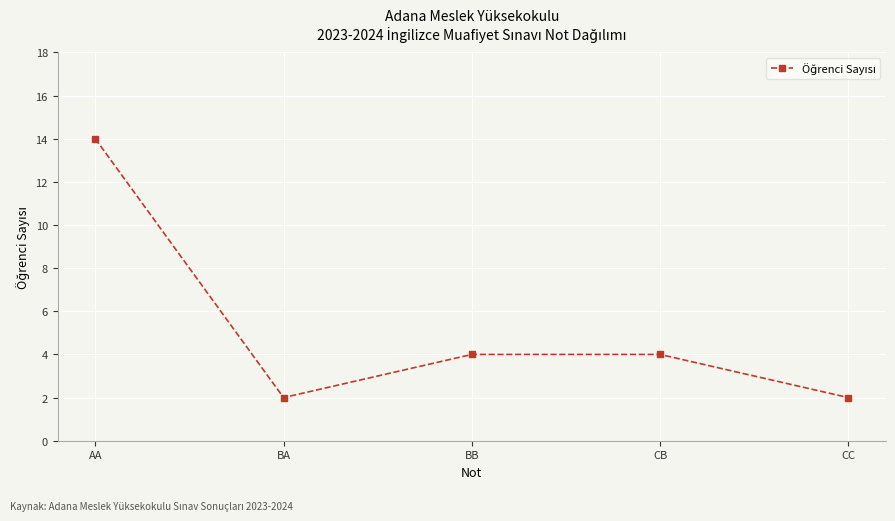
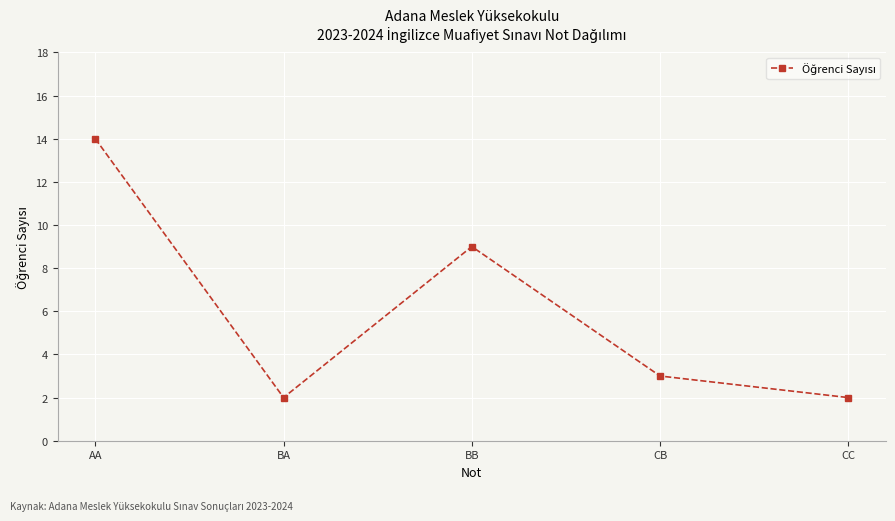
  {
    "AA": 14,
    "BA": 2,
-   "BB": 4,
-   "CB": 4,
+   "BB": 9,
+   "CB": 3,
    "CC": 2
  }
